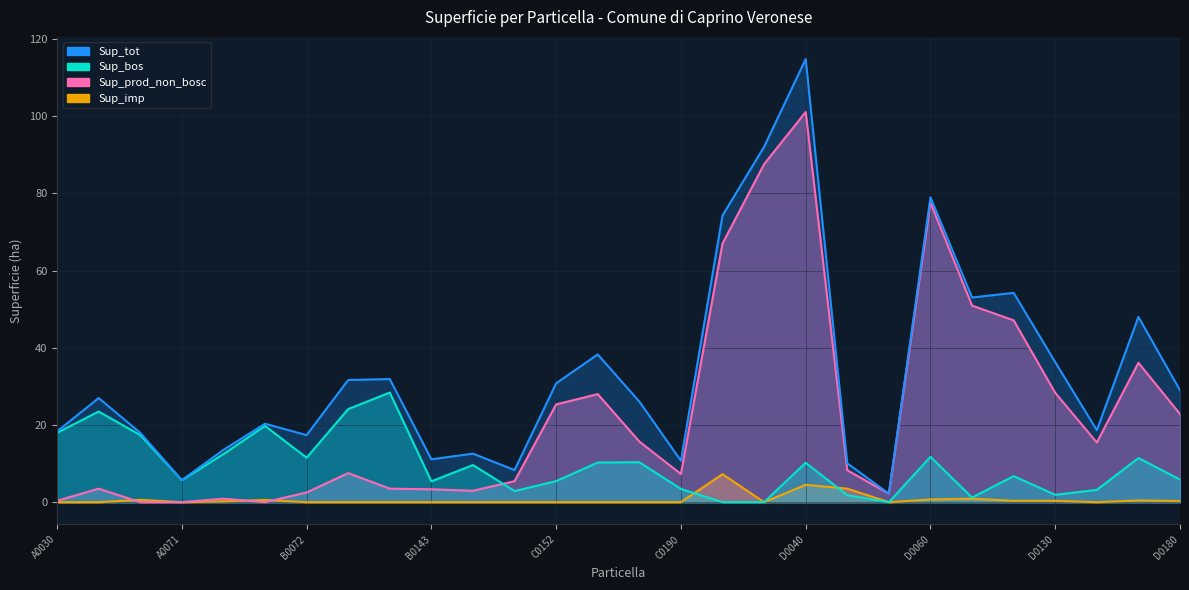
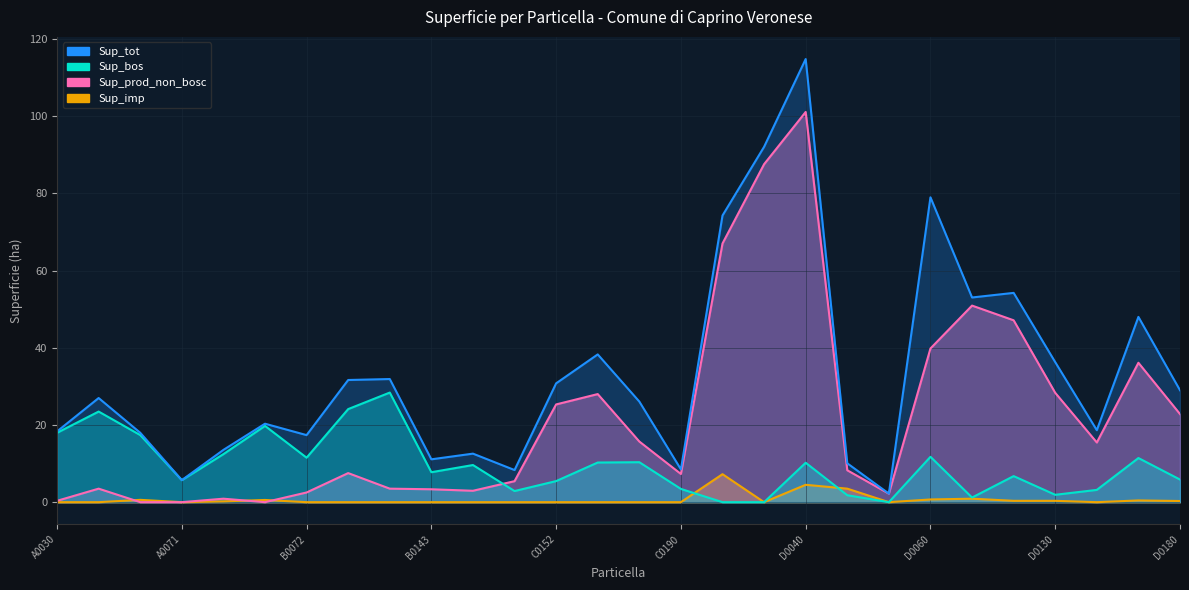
  {
    "Sup_imp": {
      "B0072": 0,
      "B0143": 0,
      "C0152": 0,
      "C0190": 0,
      "D0040": 5,
      "D0060": 1,
      "D0130": 0,
      "D0180": 0
    },
    "Sup_prod_non_bosc": {
      "B0072": 3,
      "B0143": 3,
      "C0152": 25,
      "C0190": 7,
      "D0040": 101,
-     "D0060": 78,
+     "D0060": 40,
      "D0130": 28,
      "D0180": 23
    },
    "Sup_bos": {
      "B0072": 12,
-     "B0143": 5,
+     "B0143": 8,
      "C0152": 5,
      "C0190": 3,
      "D0040": 10,
      "D0060": 12,
      "D0130": 2,
      "D0180": 6
    },
    "Sup_tot": {
      "B0072": 17,
      "B0143": 11,
      "C0152": 31,
-     "C0190": 11,
+     "C0190": 9,
      "D0040": 115,
      "D0060": 79,
      "D0130": 36,
      "D0180": 29
    }
  }
